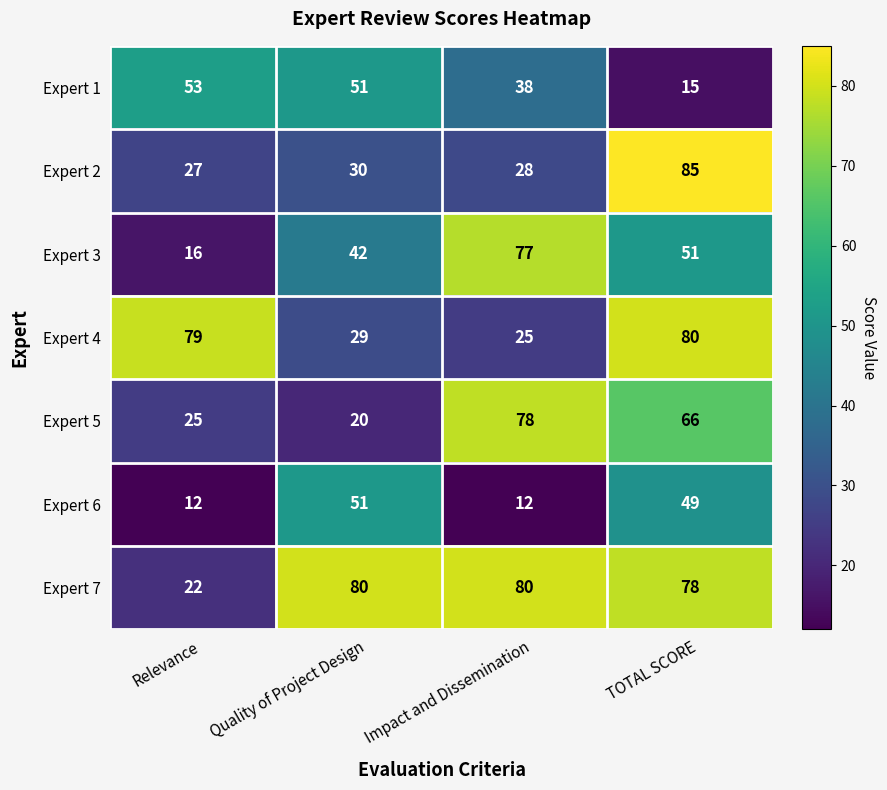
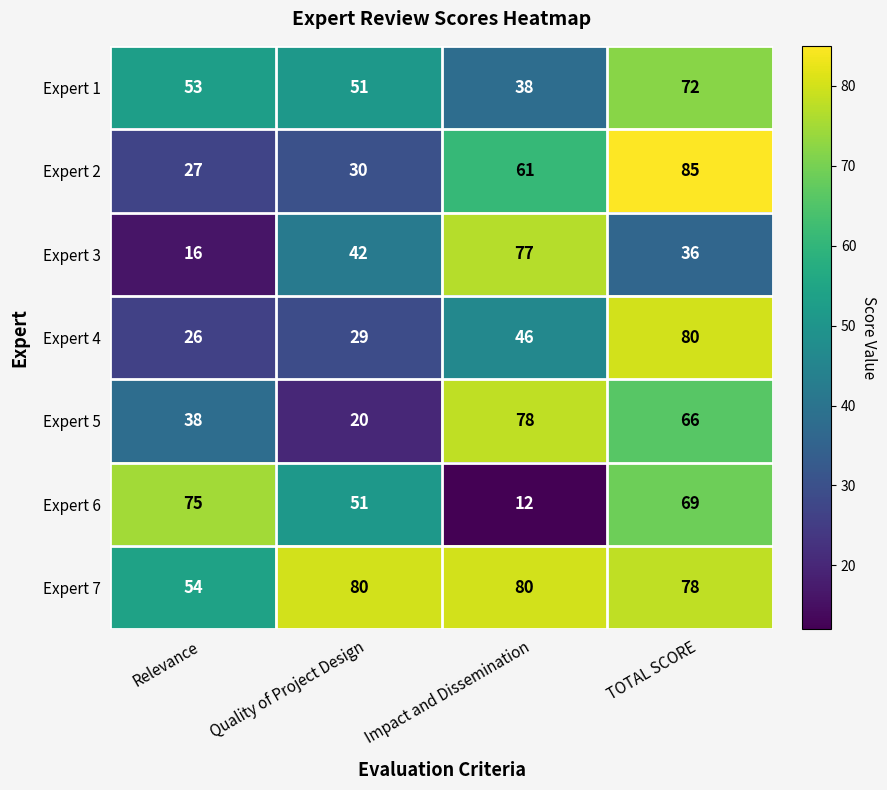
  {
    "Expert 1": {
      "Relevance": 53,
      "Quality of Project Design": 51,
      "Impact and Dissemination": 38,
-     "TOTAL SCORE": 15
+     "TOTAL SCORE": 72
    },
    "Expert 2": {
      "Relevance": 27,
      "Quality of Project Design": 30,
-     "Impact and Dissemination": 28,
+     "Impact and Dissemination": 61,
      "TOTAL SCORE": 85
    },
    "Expert 3": {
      "Relevance": 16,
      "Quality of Project Design": 42,
      "Impact and Dissemination": 77,
-     "TOTAL SCORE": 51
+     "TOTAL SCORE": 36
    },
    "Expert 4": {
-     "Relevance": 79,
+     "Relevance": 26,
      "Quality of Project Design": 29,
-     "Impact and Dissemination": 25,
+     "Impact and Dissemination": 46,
      "TOTAL SCORE": 80
    },
    "Expert 5": {
-     "Relevance": 25,
+     "Relevance": 38,
      "Quality of Project Design": 20,
      "Impact and Dissemination": 78,
      "TOTAL SCORE": 66
    },
    "Expert 6": {
-     "Relevance": 12,
+     "Relevance": 75,
      "Quality of Project Design": 51,
      "Impact and Dissemination": 12,
-     "TOTAL SCORE": 49
+     "TOTAL SCORE": 69
    },
    "Expert 7": {
-     "Relevance": 22,
+     "Relevance": 54,
      "Quality of Project Design": 80,
      "Impact and Dissemination": 80,
      "TOTAL SCORE": 78
    }
  }
